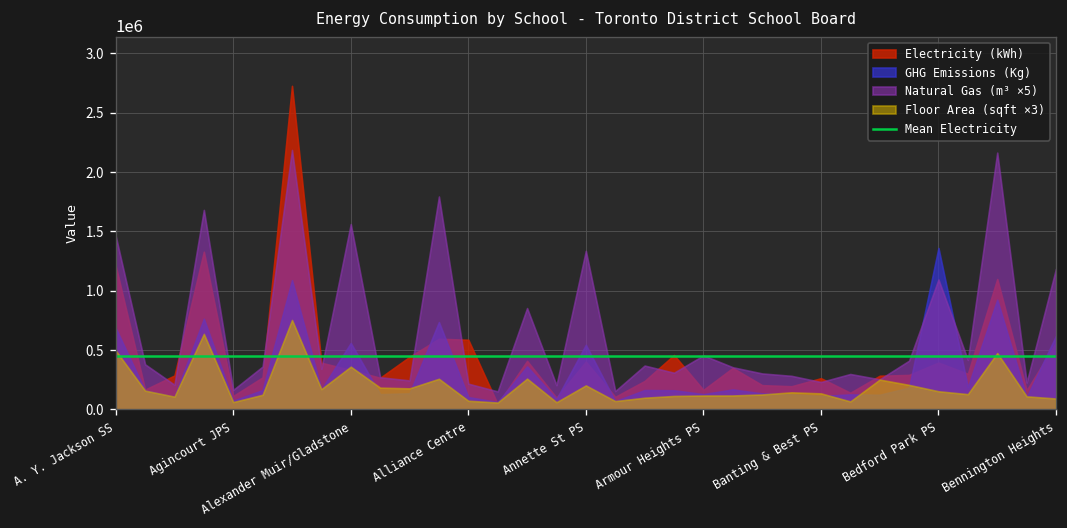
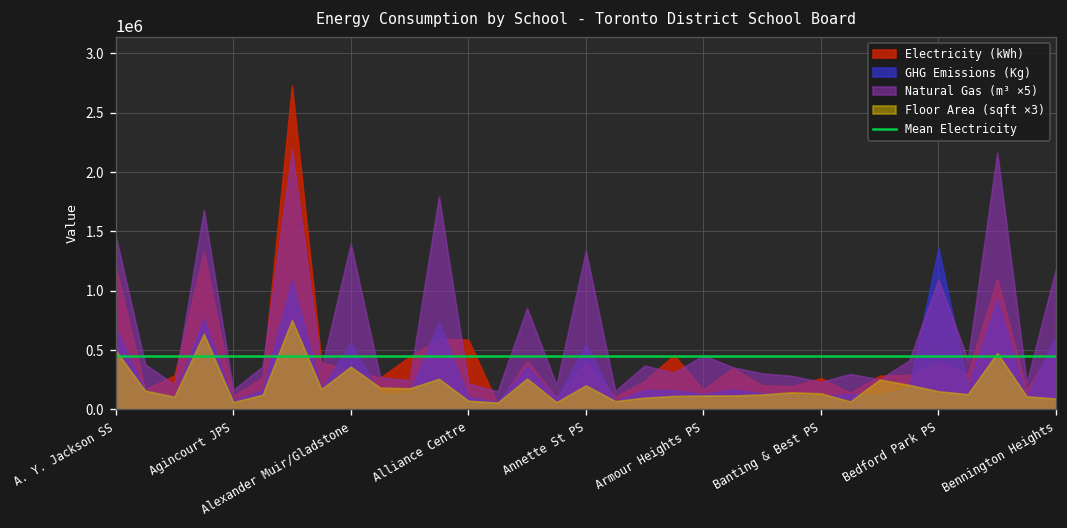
  {
    "Electricity (kWh)": {
      "A. Y. Jackson SS": 1200000,
      "Agincourt JPS": 100000,
      "Alexander Muir/Gladstone": 300000,
      "Alliance Centre": 600000,
      "Annette St PS": 400000,
      "Armour Heights PS": 200000,
      "Banting & Best PS": 300000,
      "Bedford Park PS": 400000,
      "Bennington Heights": 600000
    },
    "GHG Emissions (Kg)": {
      "A. Y. Jackson SS": 700000,
      "Alexander Muir/Gladstone": 600000,
      "Alliance Centre": 100000,
      "Annette St PS": 500000,
      "Bedford Park PS": 1400000,
      "Bennington Heights": 600000
    },
    "Natural Gas (m³ ×5)": {
      "A. Y. Jackson SS": 1500000,
      "Agincourt JPS": 200000,
-     "Alexander Muir/Gladstone": 1600000,
+     "Alexander Muir/Gladstone": 1400000,
      "Alliance Centre": 200000,
      "Annette St PS": 1300000,
      "Armour Heights PS": 500000,
      "Banting & Best PS": 200000,
      "Bedford Park PS": 1100000,
      "Bennington Heights": 1200000
    },
    "Floor Area (sqft ×3)": {
      "A. Y. Jackson SS": 500000,
      "Alexander Muir/Gladstone": 400000,
      "Alliance Centre": 100000,
      "Annette St PS": 200000,
      "Bedford Park PS": 200000,
      "Bennington Heights": 100000
    }
  }
